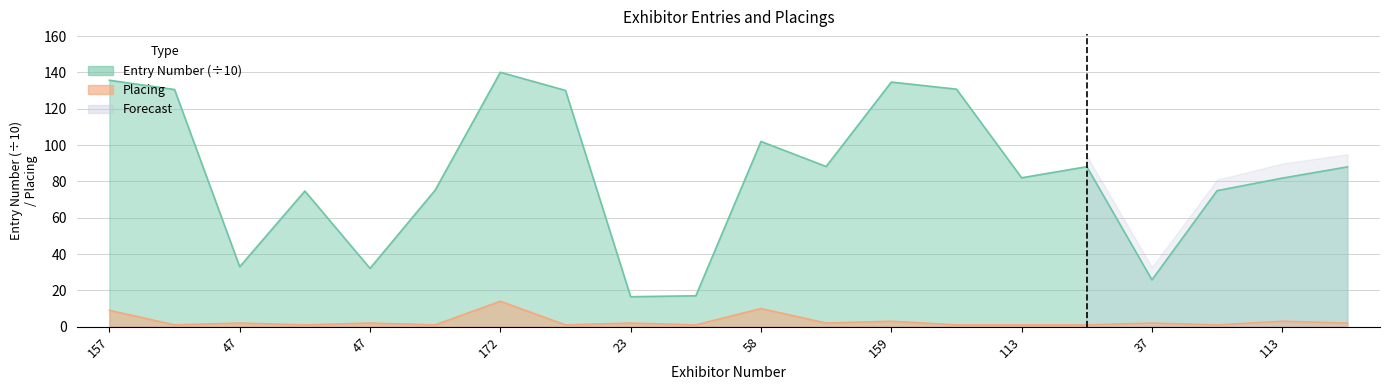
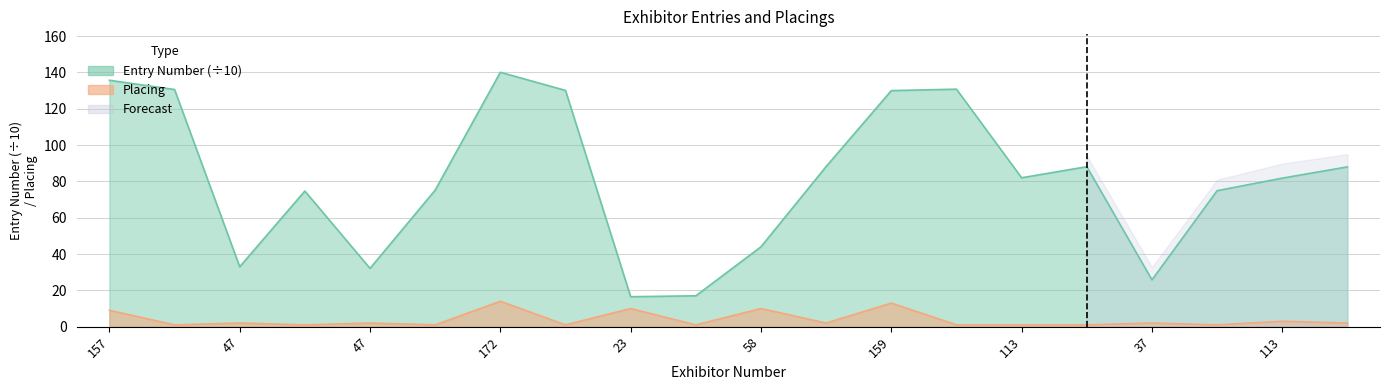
  {
    "Entry Number (÷10)": {
      "157": 136,
      "172": 140,
      "23": 17,
-     "58": 102,
-     "159": 135,
+     "58": 44,
+     "159": 130,
      "37": 26
    },
    "Placing": {
      "157": 9,
      "172": 14,
-     "23": 2,
+     "23": 10,
      "58": 10,
-     "159": 3,
+     "159": 13,
      "37": 2
    },
    "Forecast": {
      "37": 33,
      "113": 90
    }
  }
